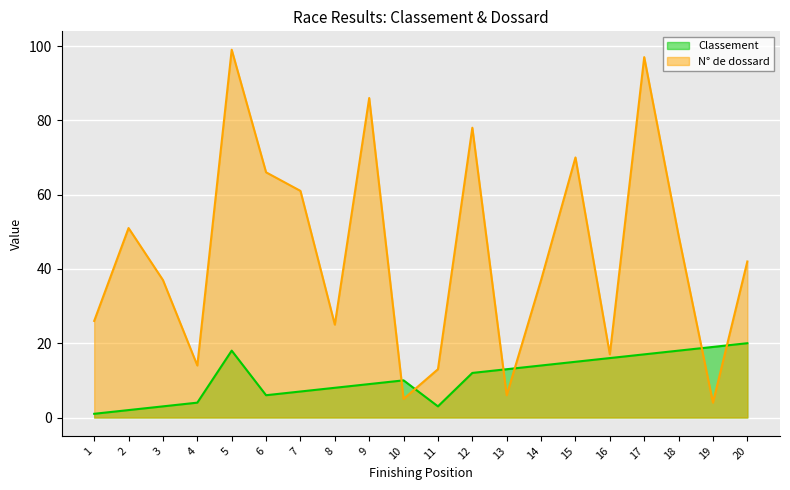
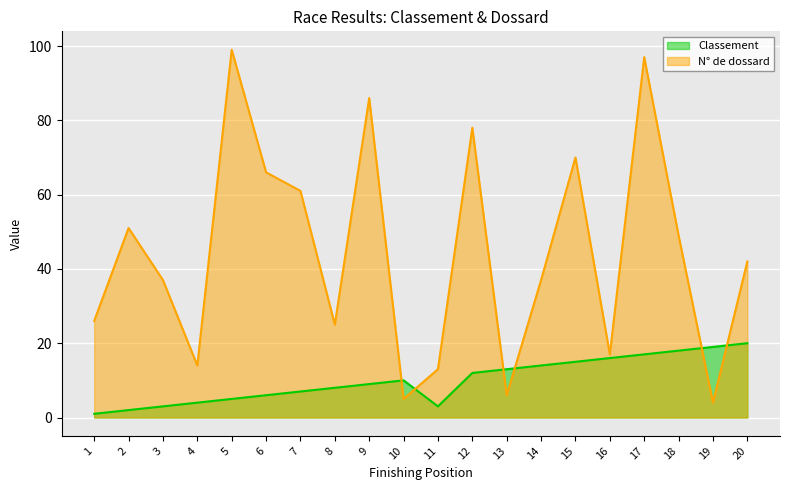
  {
    "Classement": {
      "1": 1,
      "2": 2,
      "3": 3,
      "4": 4,
-     "5": 18,
+     "5": 5,
      "6": 6,
      "7": 7,
      "8": 8,
      "9": 9,
      "10": 10,
      "11": 3,
      "12": 12,
      "13": 13,
      "14": 14,
      "15": 15,
      "16": 16,
      "17": 17,
      "18": 18,
      "19": 19,
      "20": 20
    },
    "N° de dossard": {
      "1": 26,
      "2": 51,
      "3": 37,
      "4": 14,
      "5": 99,
      "6": 66,
      "7": 61,
      "8": 25,
      "9": 86,
      "10": 5,
      "11": 13,
      "12": 78,
      "13": 6,
      "14": 37,
      "15": 70,
      "16": 17,
      "17": 97,
      "18": 49,
      "19": 4,
      "20": 42
    }
  }
